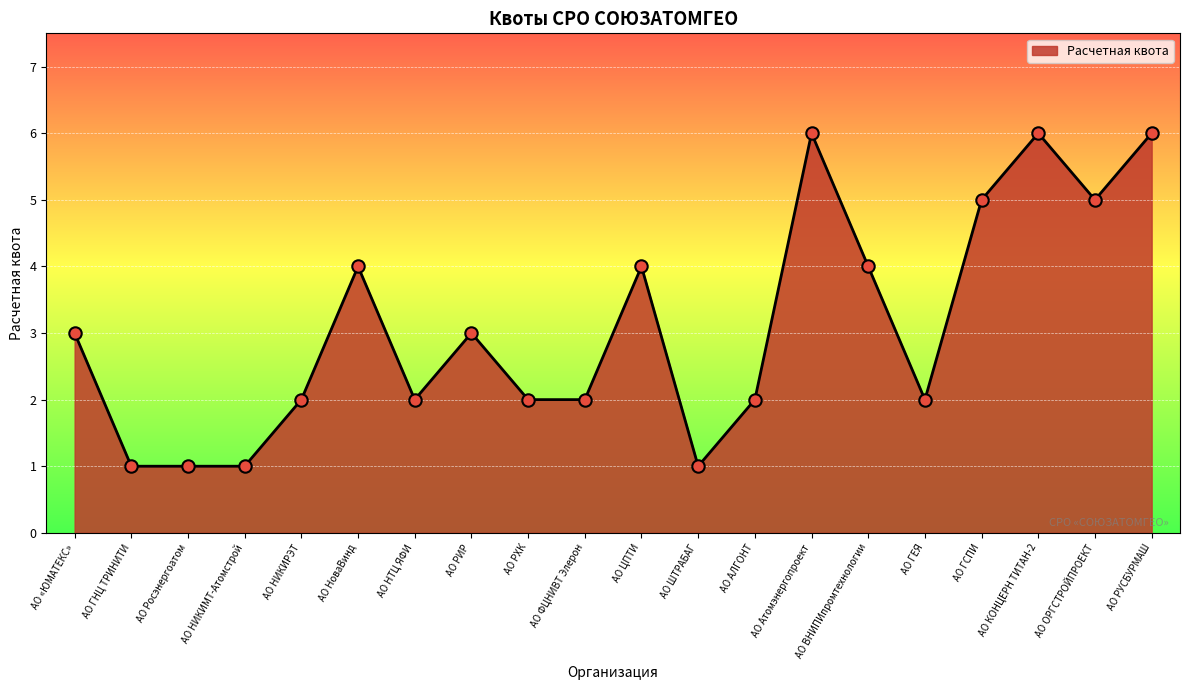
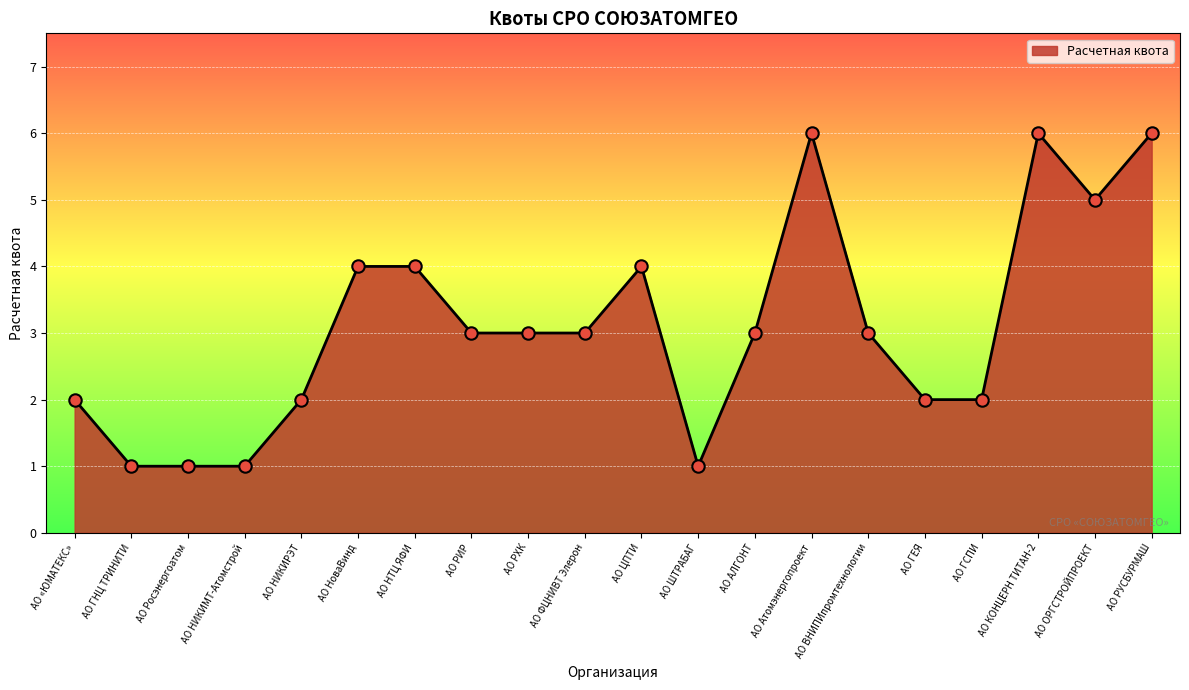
  {
-   "АО «ЮМАТЕКС»": 3,
+   "АО «ЮМАТЕКС»": 2,
    "АО ГНЦ ТРИНИТИ": 1,
    "АО Росэнергоатом": 1,
    "АО НИКИМТ-Атомстрой": 1,
    "АО НИКИРЭТ": 2,
    "АО НоваВинд": 4,
-   "АО НТЦ ЯФИ": 2,
+   "АО НТЦ ЯФИ": 4,
    "АО РИР": 3,
-   "АО РХК": 2,
-   "АО ФЦНИВТ Элерон": 2,
+   "АО РХК": 3,
+   "АО ФЦНИВТ Элерон": 3,
    "АО ЦПТИ": 4,
    "АО ШТРАБАГ": 1,
-   "АО АЛГОНТ": 2,
+   "АО АЛГОНТ": 3,
    "АО Атомэнергопроект": 6,
-   "АО ВНИПИпромтехнологии": 4,
+   "АО ВНИПИпромтехнологии": 3,
    "АО ГЕЯ": 2,
-   "АО ГСПИ": 5,
+   "АО ГСПИ": 2,
    "АО КОНЦЕРН ТИТАН-2": 6,
    "АО ОРГСТРОЙПРОЕКТ": 5,
    "АО РУСБУРМАШ": 6
  }
